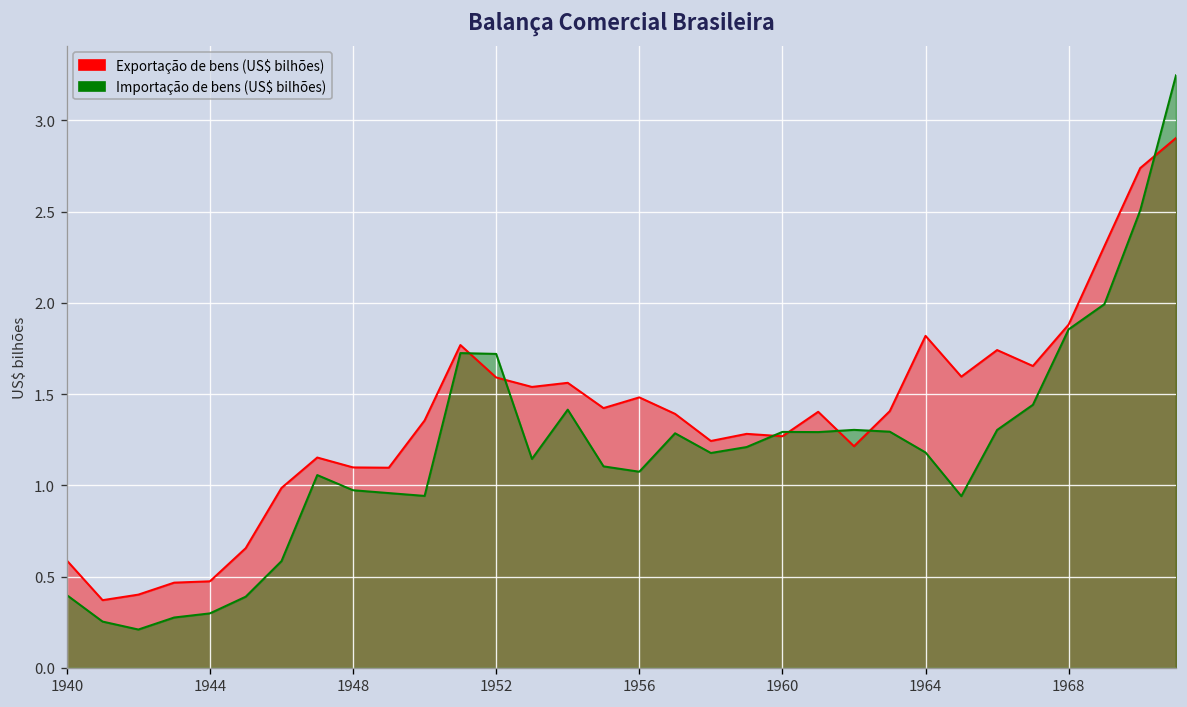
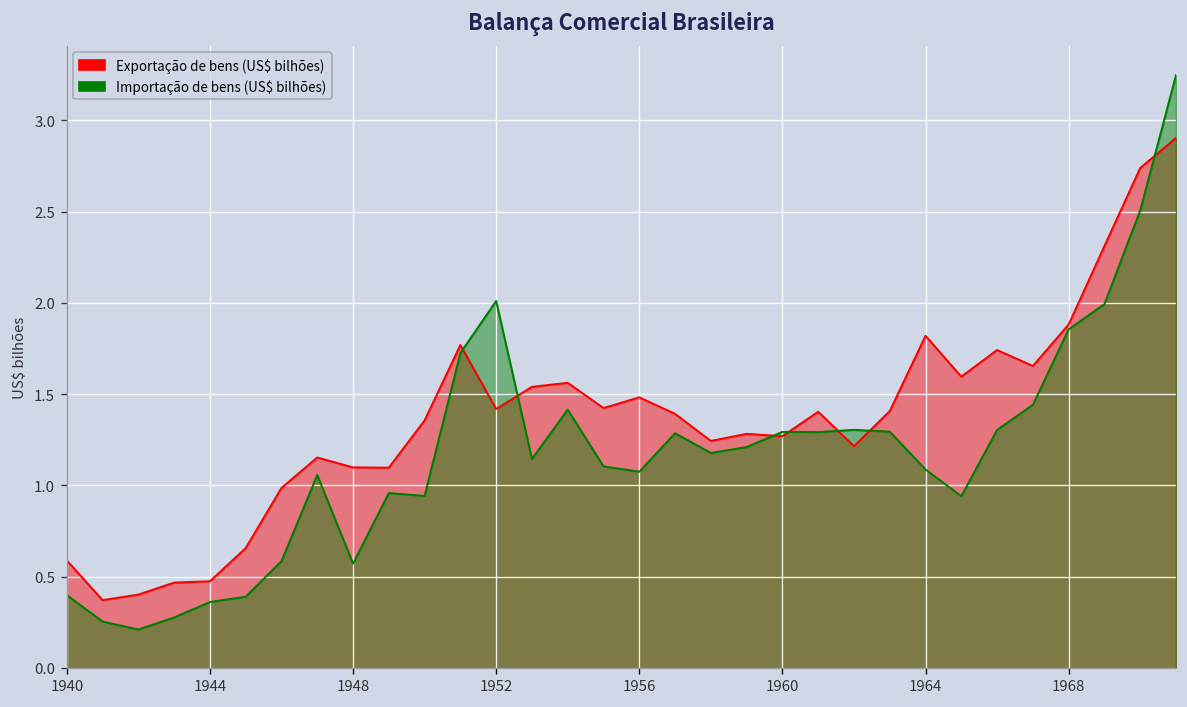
  {
    "Exportação de bens (US$ bilhões)": {
      "1940": 0.59,
      "1944": 0.47,
      "1948": 1.10,
-     "1952": 1.59,
+     "1952": 1.42,
      "1956": 1.48,
      "1960": 1.27,
      "1964": 1.82,
      "1968": 1.88
    },
    "Importação de bens (US$ bilhões)": {
      "1940": 0.40,
-     "1944": 0.30,
-     "1948": 0.97,
-     "1952": 1.72,
+     "1944": 0.36,
+     "1948": 0.57,
+     "1952": 2.01,
      "1956": 1.07,
      "1960": 1.29,
-     "1964": 1.18,
+     "1964": 1.09,
      "1968": 1.86
    }
  }
